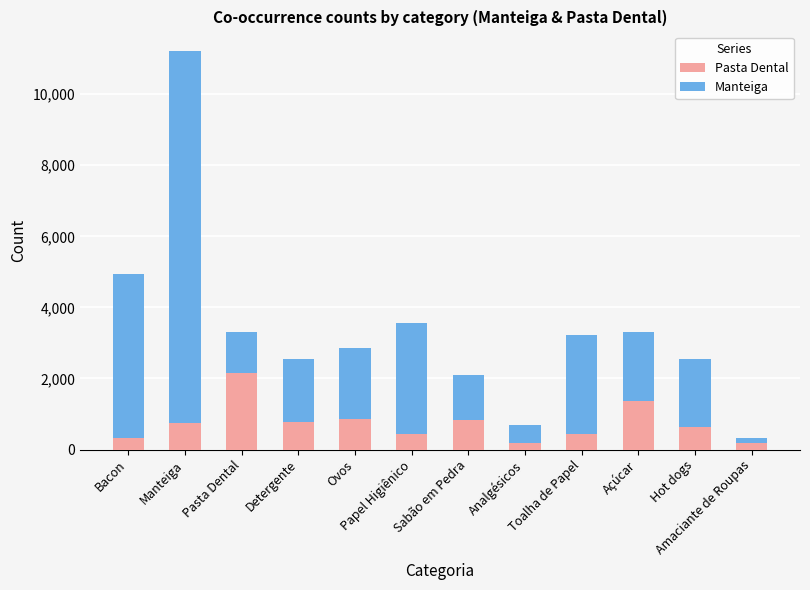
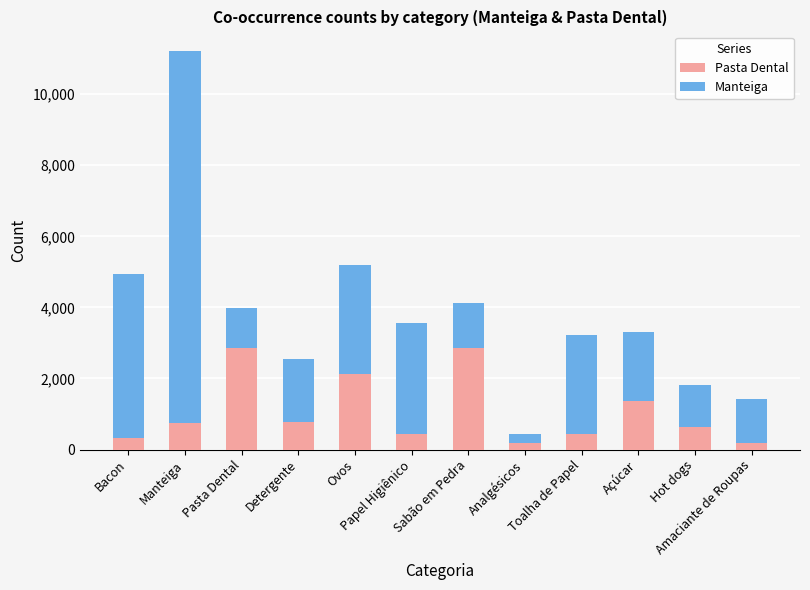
  {
    "Pasta Dental": {
      "Bacon": "300",
      "Manteiga": "800",
-     "Pasta Dental": "2,200",
+     "Pasta Dental": "2,900",
      "Detergente": "800",
-     "Ovos": "800",
+     "Ovos": "2,100",
      "Papel Higiênico": "400",
-     "Sabão em Pedra": "800",
+     "Sabão em Pedra": "2,900",
      "Analgésicos": "200",
      "Toalha de Papel": "400",
      "Açúcar": "1,400",
      "Hot dogs": "600",
      "Amaciante de Roupas": "200"
    },
    "Manteiga": {
      "Bacon": "4,600",
      "Manteiga": "10,400",
      "Pasta Dental": "1,100",
      "Detergente": "1,800",
-     "Ovos": "2,000",
+     "Ovos": "3,100",
      "Papel Higiênico": "3,100",
      "Sabão em Pedra": "1,300",
-     "Analgésicos": "500",
+     "Analgésicos": "200",
      "Toalha de Papel": "2,800",
      "Açúcar": "1,900",
-     "Hot dogs": "1,900",
-     "Amaciante de Roupas": "100"
+     "Hot dogs": "1,200",
+     "Amaciante de Roupas": "1,200"
    }
  }
